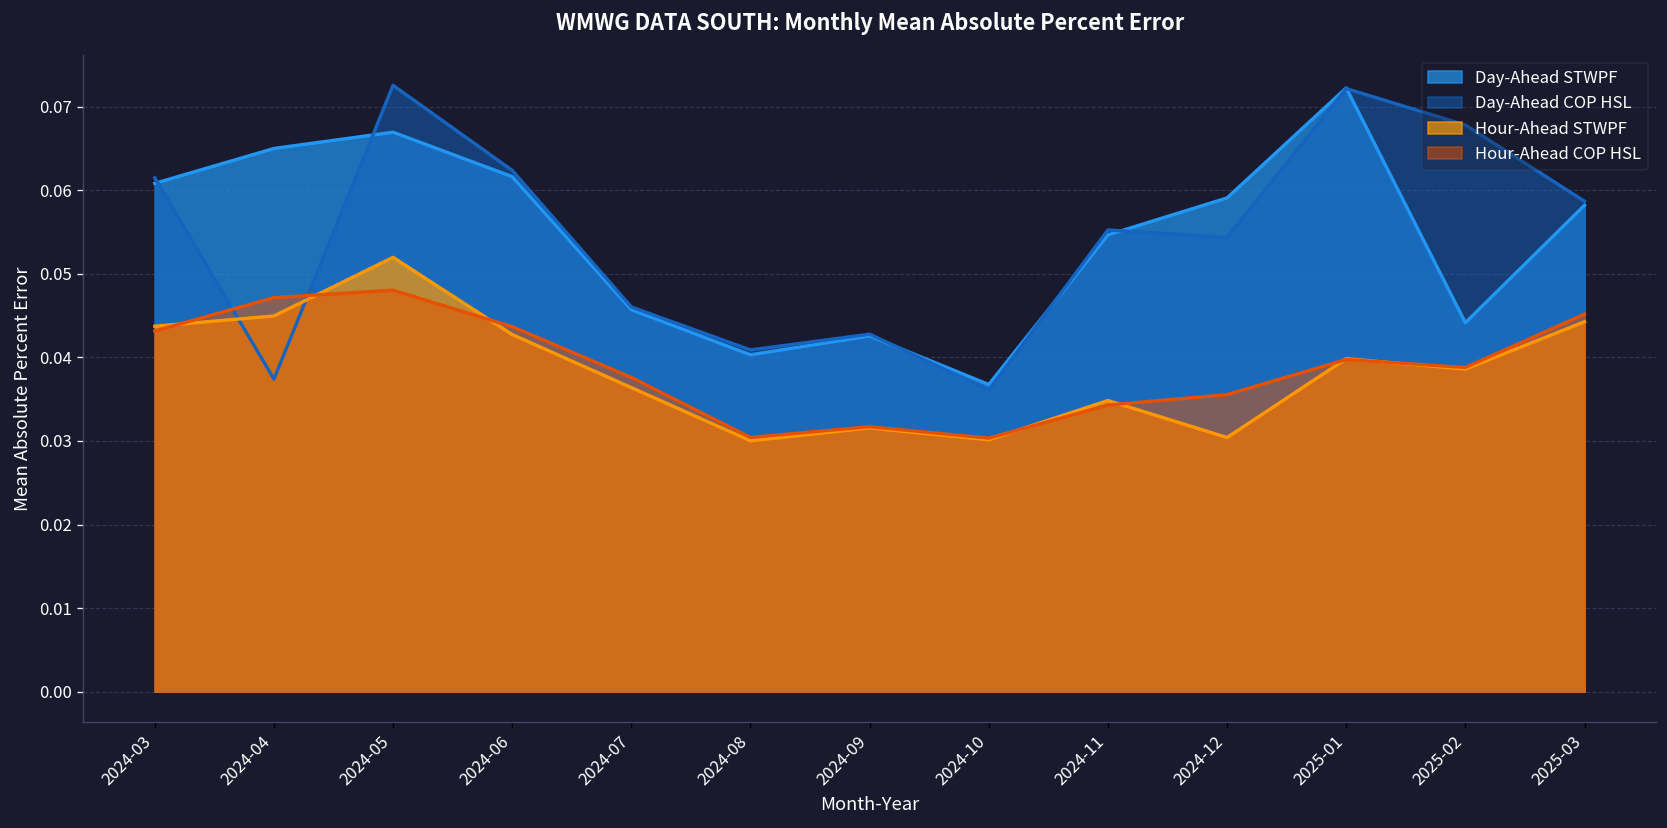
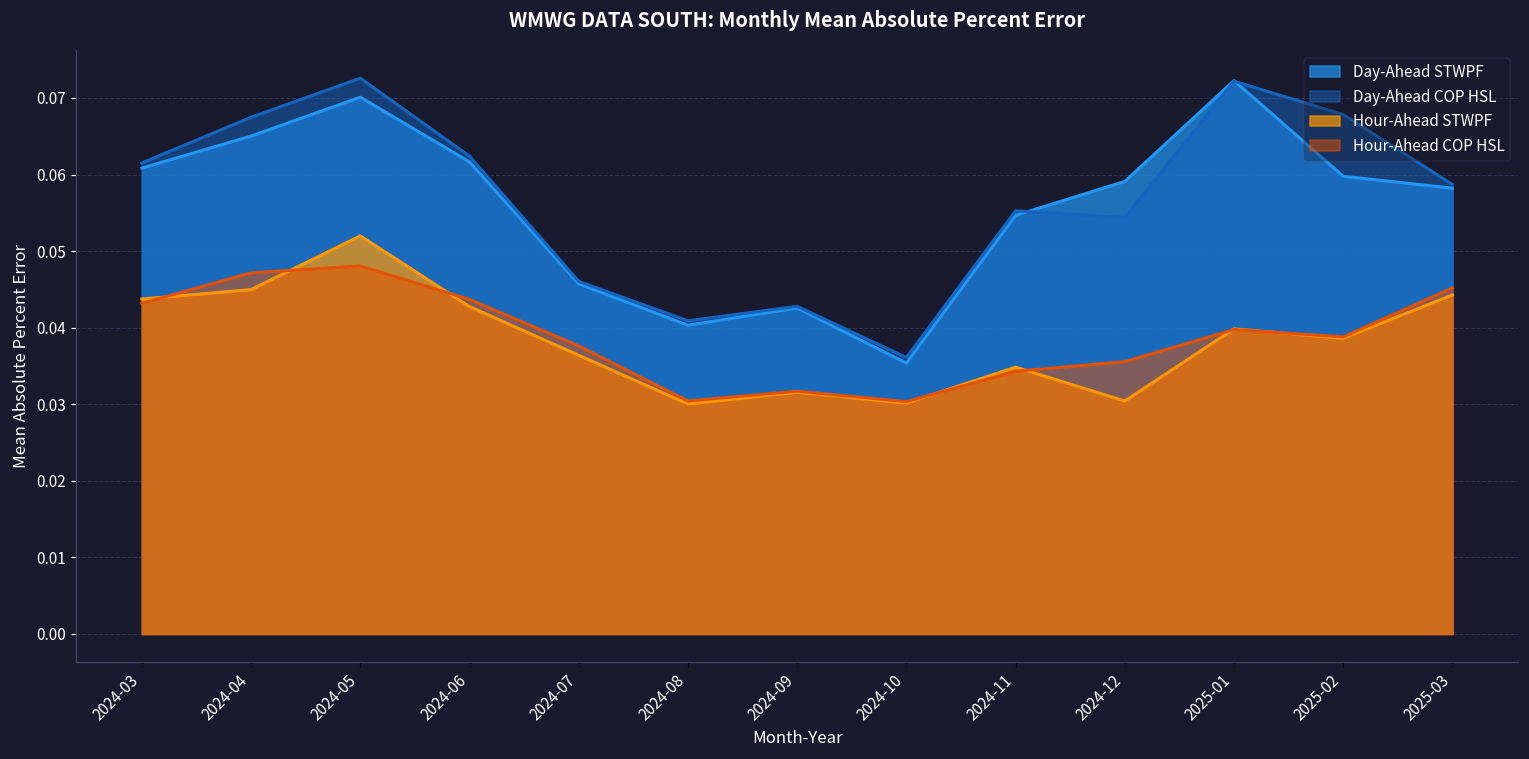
  {
    "Day-Ahead STWPF": {
      "2024-03": 0.061,
      "2024-04": 0.065,
-     "2024-05": 0.067,
+     "2024-05": 0.070,
      "2024-06": 0.062,
      "2024-08": 0.040,
-     "2024-10": 0.037,
+     "2024-10": 0.035,
      "2024-11": 0.055,
      "2024-12": 0.059,
-     "2025-02": 0.044,
+     "2025-02": 0.060,
      "2025-03": 0.058
    },
    "Day-Ahead COP HSL": {
      "2024-03": 0.062,
-     "2024-04": 0.037,
+     "2024-04": 0.067,
      "2024-05": 0.073,
      "2024-06": 0.062,
      "2024-08": 0.041,
      "2024-10": 0.036,
      "2024-11": 0.055,
      "2024-12": 0.054,
      "2025-03": 0.059
    },
    "Hour-Ahead STWPF": {
      "2024-03": 0.044,
      "2024-04": 0.045,
      "2024-05": 0.052,
      "2024-06": 0.043,
      "2024-07": 0.036,
      "2024-08": 0.030,
      "2024-11": 0.035,
      "2024-12": 0.030,
      "2025-03": 0.044
    },
    "Hour-Ahead COP HSL": {
      "2024-03": 0.043,
      "2024-04": 0.047,
      "2024-05": 0.048,
      "2024-06": 0.044,
      "2024-07": 0.038,
      "2024-08": 0.030,
      "2024-11": 0.034,
      "2024-12": 0.036,
      "2025-03": 0.045
    }
  }
